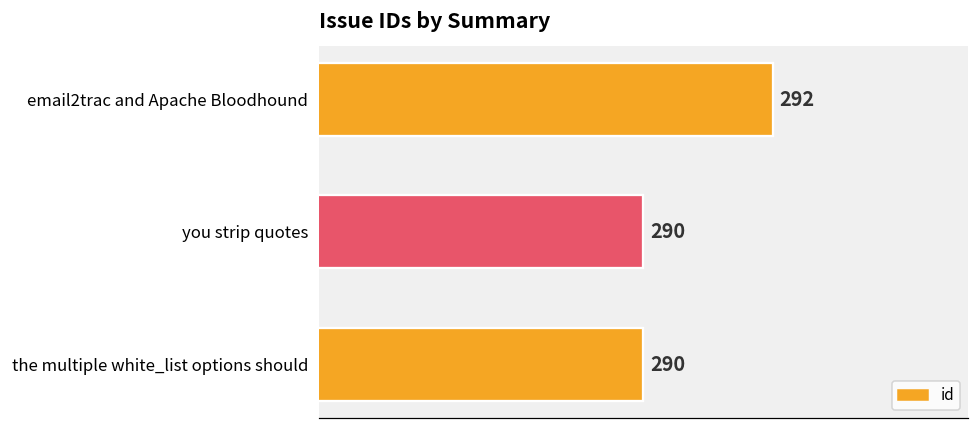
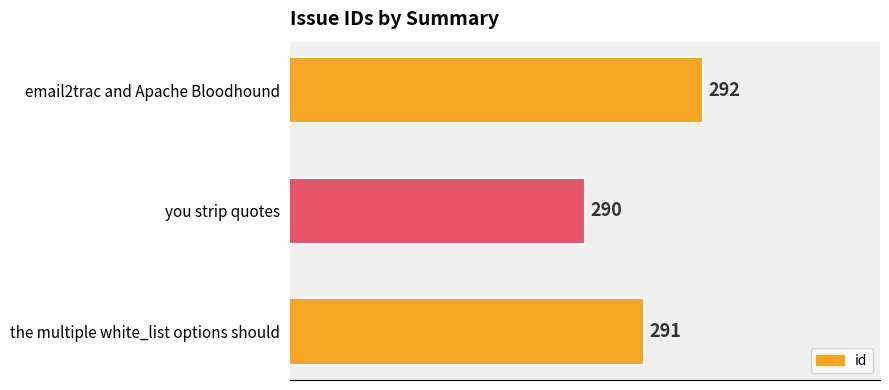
  {
    "email2trac and Apache Bloodhound": 292,
    "you strip quotes": 290,
-   "the multiple white_list options should": 290
+   "the multiple white_list options should": 291
  }
